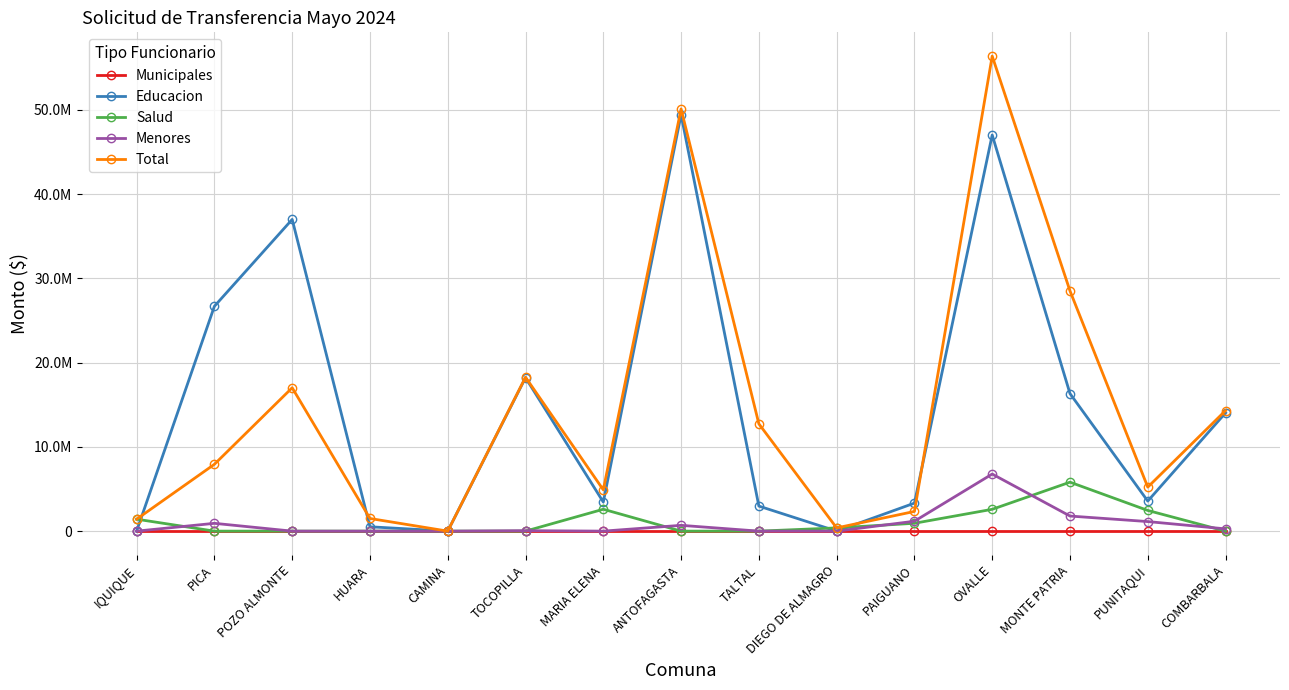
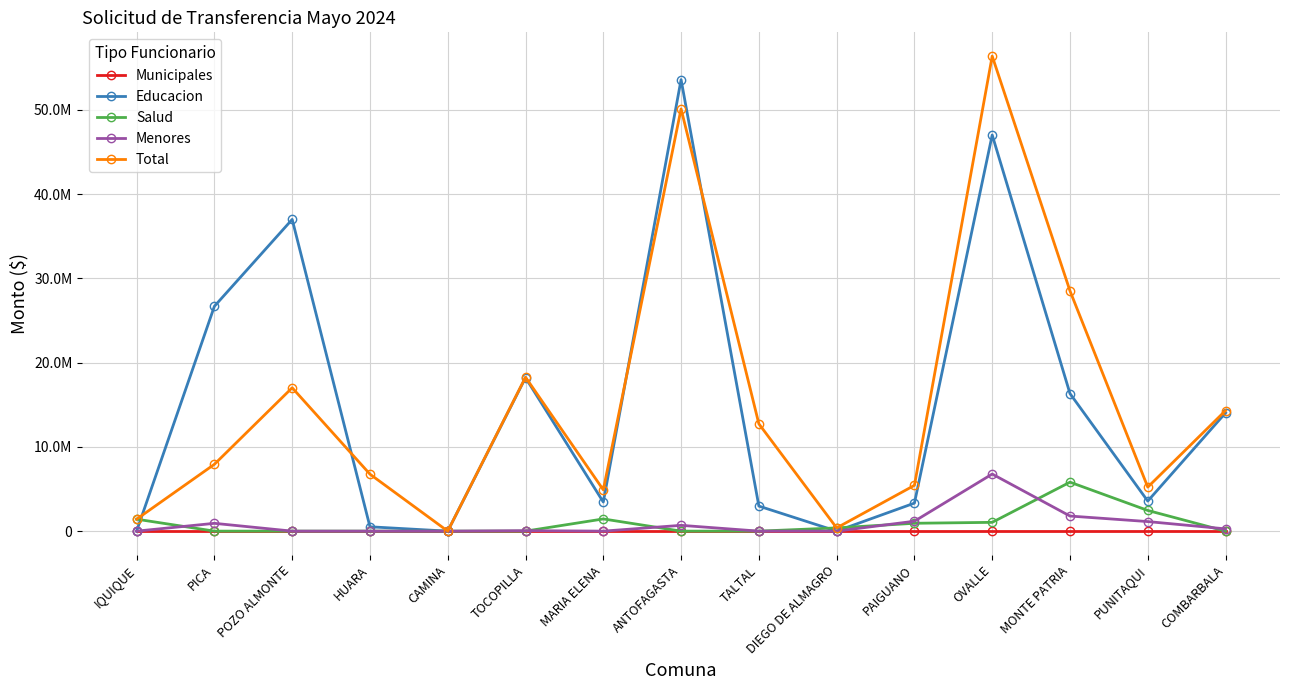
  {
    "Municipales": {
      "PAIGUANO": 0,
      "OVALLE": 0,
      "MONTE PATRIA": 0,
      "PUNITAQUI": 0
    },
    "Educacion": {
      "PICA": 27000000,
      "POZO ALMONTE": 37000000,
      "HUARA": 1000000,
      "MARIA ELENA": 3000000,
-     "ANTOFAGASTA": 49000000,
+     "ANTOFAGASTA": 54000000,
      "TALTAL": 3000000,
      "PAIGUANO": 3000000,
      "OVALLE": 47000000,
      "MONTE PATRIA": 16000000,
      "PUNITAQUI": 4000000
    },
    "Salud": {
-     "MARIA ELENA": 3000000,
-     "OVALLE": 3000000,
+     "MARIA ELENA": 1000000,
+     "OVALLE": 1000000,
      "MONTE PATRIA": 6000000,
      "PUNITAQUI": 2000000
    },
    "Menores": {
      "PICA": 1000000,
      "ANTOFAGASTA": 1000000,
      "OVALLE": 7000000,
      "MONTE PATRIA": 2000000,
      "PUNITAQUI": 1000000
    },
    "Total": {
      "PICA": 8000000,
      "POZO ALMONTE": 17000000,
-     "HUARA": 2000000,
+     "HUARA": 7000000,
      "MARIA ELENA": 5000000,
      "ANTOFAGASTA": 50000000,
      "TALTAL": 13000000,
-     "PAIGUANO": 2000000,
+     "PAIGUANO": 5000000,
      "OVALLE": 56000000,
      "MONTE PATRIA": 29000000,
      "PUNITAQUI": 5000000
    }
  }
